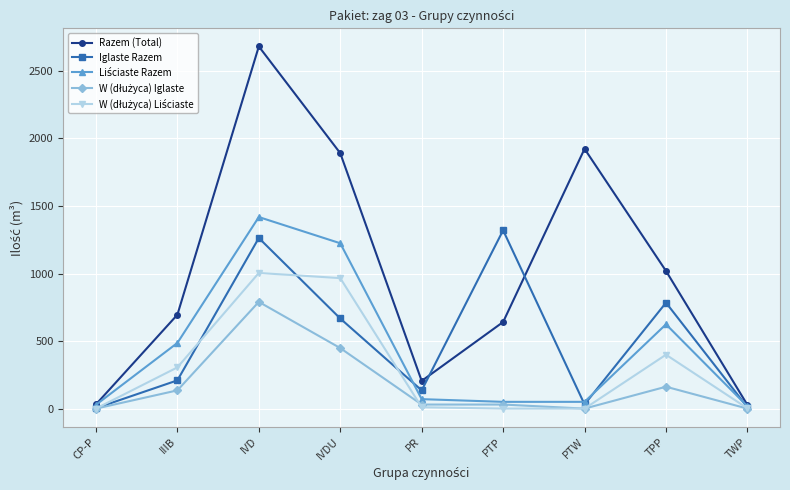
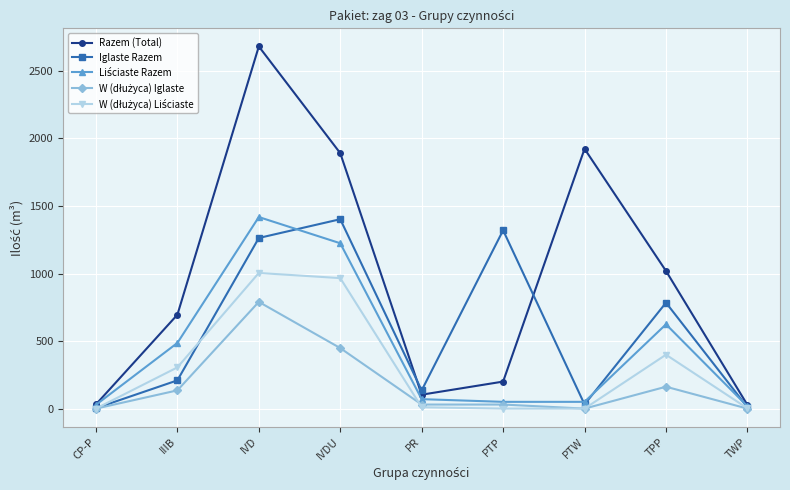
  {
    "Razem (Total)": {
      "IIIB": 700,
      "IVD": 2680,
      "IVDU": 1890,
-     "PR": 210,
-     "PTP": 640,
+     "PR": 100,
+     "PTP": 200,
      "PTW": 1920,
      "TPP": 1020
    },
    "Iglaste Razem": {
      "IIIB": 210,
      "IVD": 1260,
-     "IVDU": 670,
+     "IVDU": 1400,
      "PR": 140,
      "PTP": 1320,
      "PTW": 30,
      "TPP": 780
    }
  }
